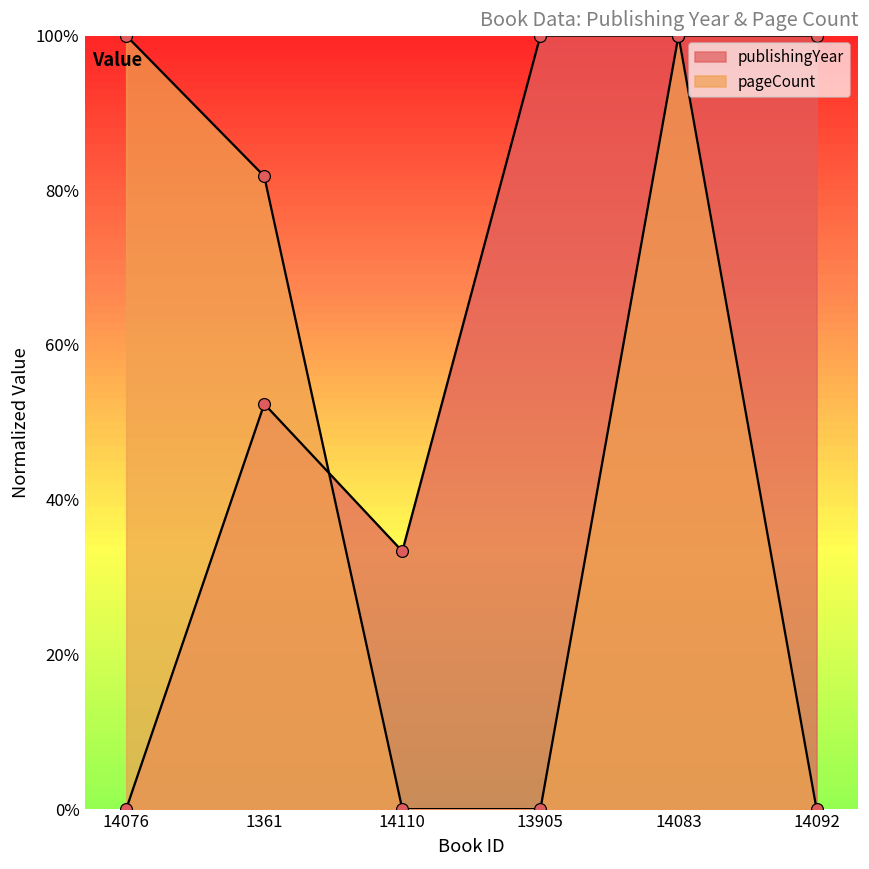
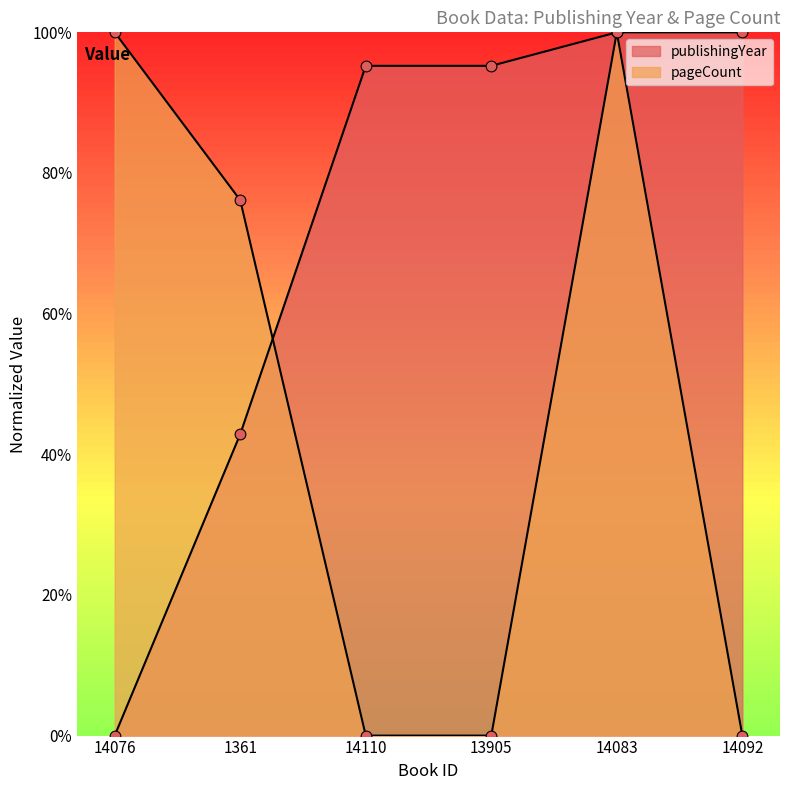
  {
    "publishingYear": {
      "14076": "0%",
-     "1361": "52%",
-     "14110": "33%",
-     "13905": "100%",
+     "1361": "43%",
+     "14110": "95%",
+     "13905": "95%",
      "14092": "100%"
    },
    "pageCount": {
      "14076": "100%",
-     "1361": "82%",
+     "1361": "76%",
      "14110": "0%",
      "13905": "0%",
      "14092": "0%"
    }
  }
